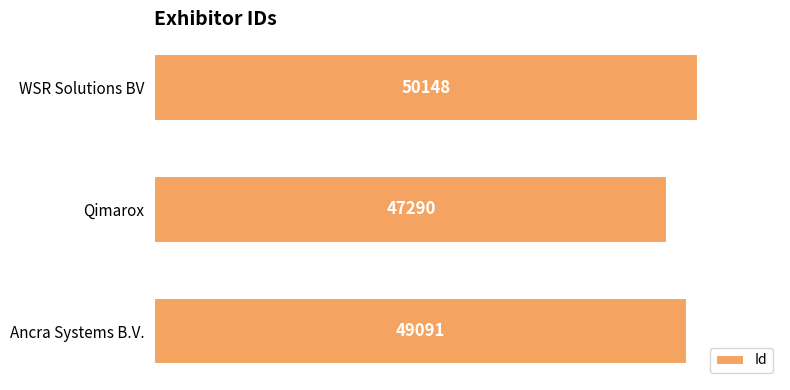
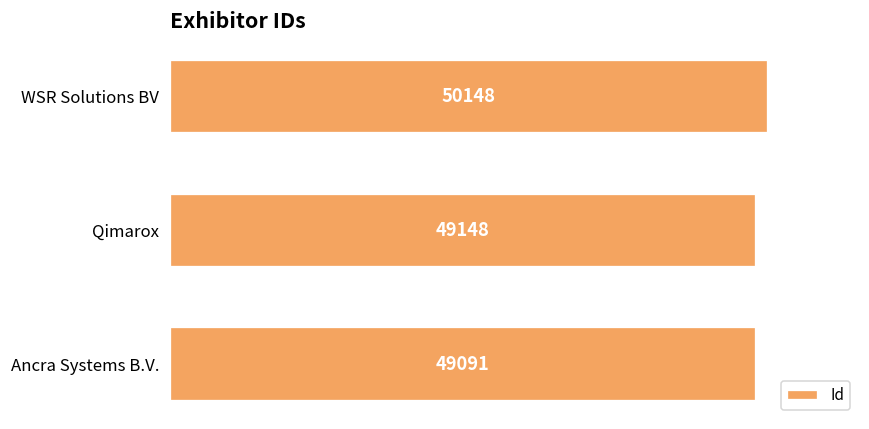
  {
    "WSR Solutions BV": 50148,
-   "Qimarox": 47290,
+   "Qimarox": 49148,
    "Ancra Systems B.V.": 49091
  }
